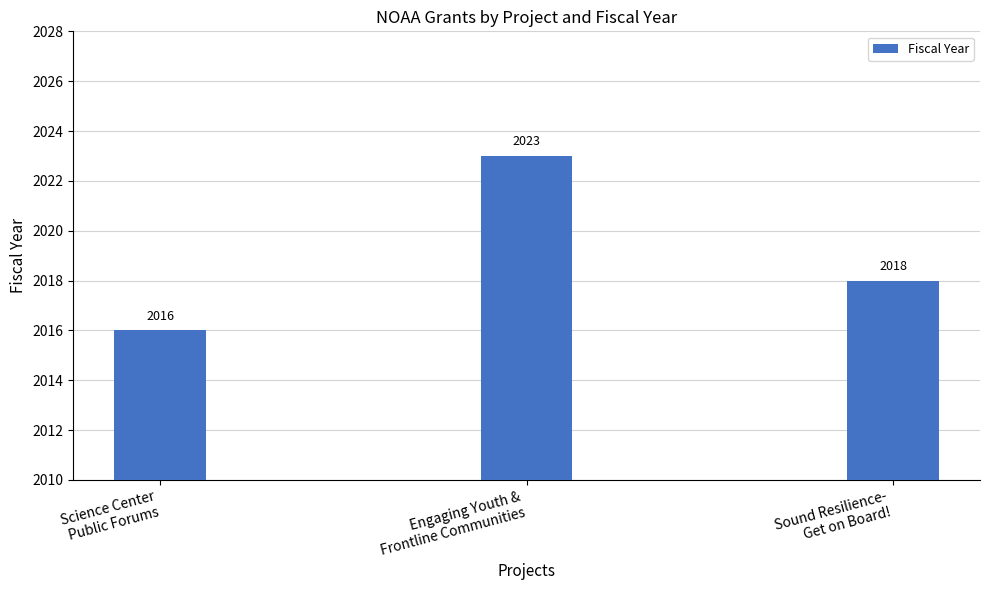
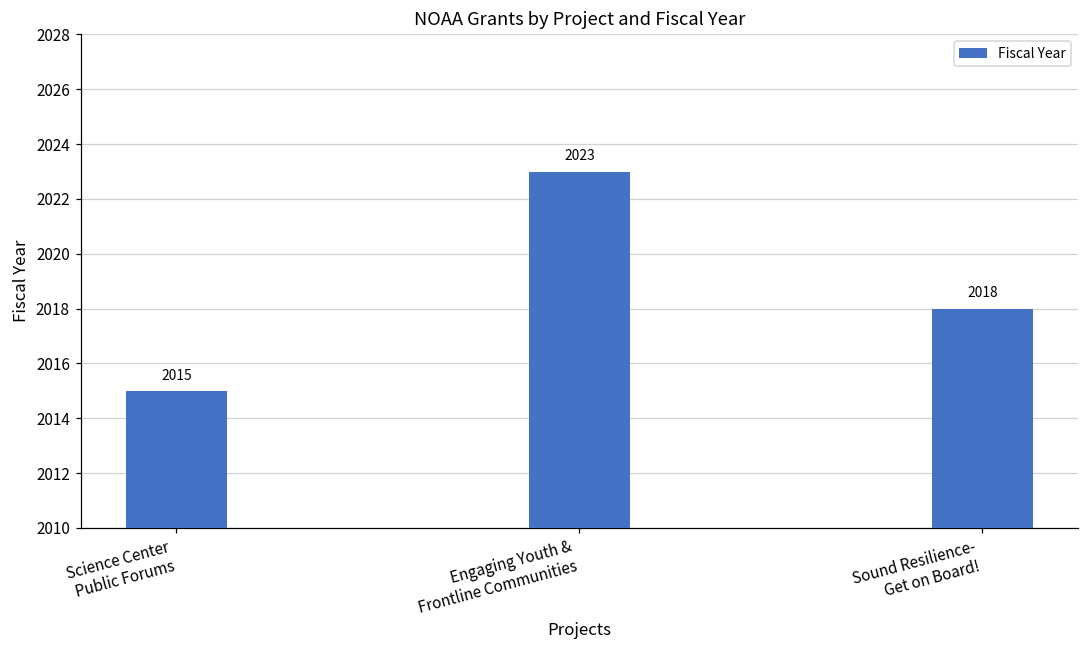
  {
-   "Science Center Public Forums": 2016,
+   "Science Center Public Forums": 2015,
    "Engaging Youth & Frontline Communities": 2023,
    "Sound Resilience- Get on Board!": 2018
  }
